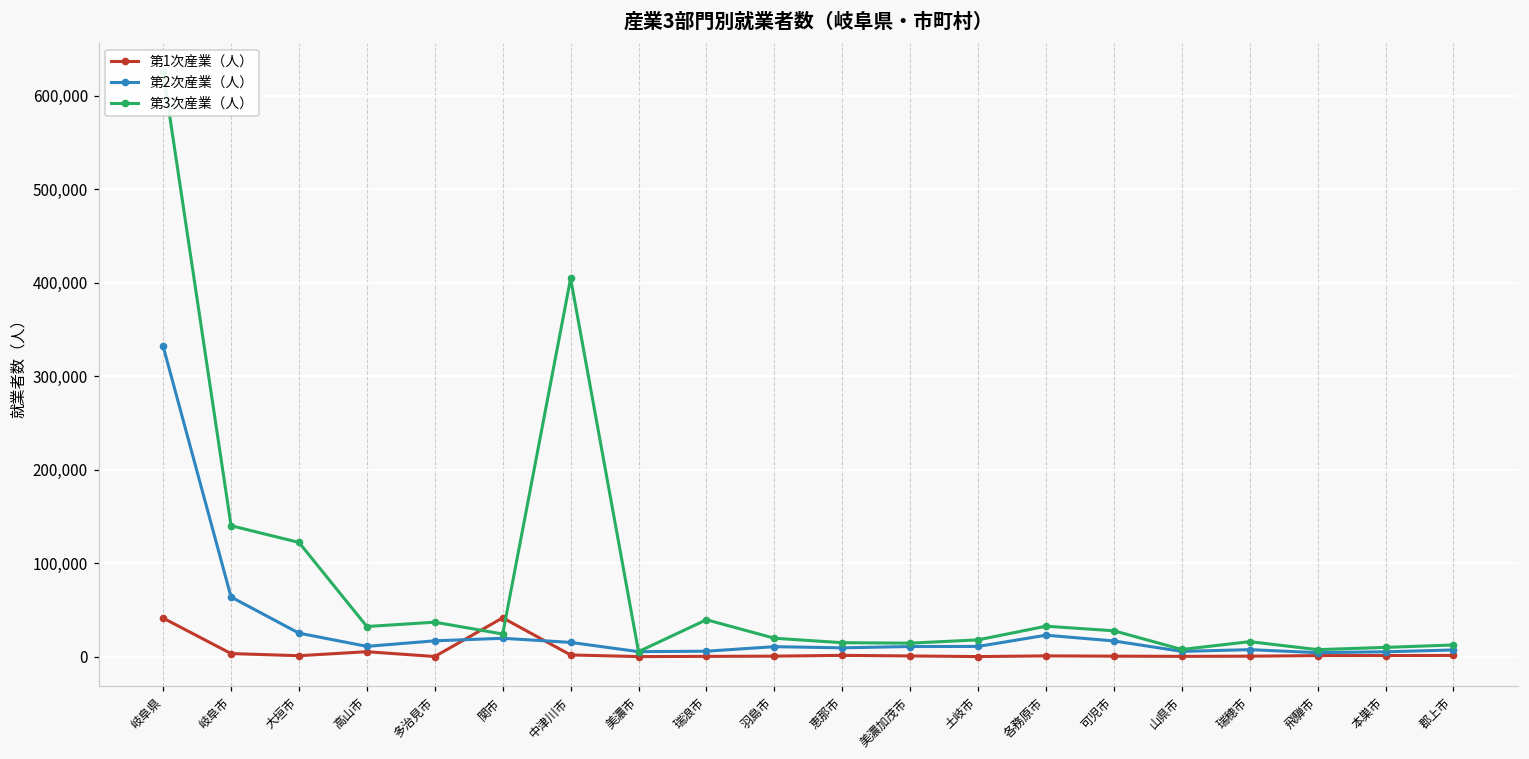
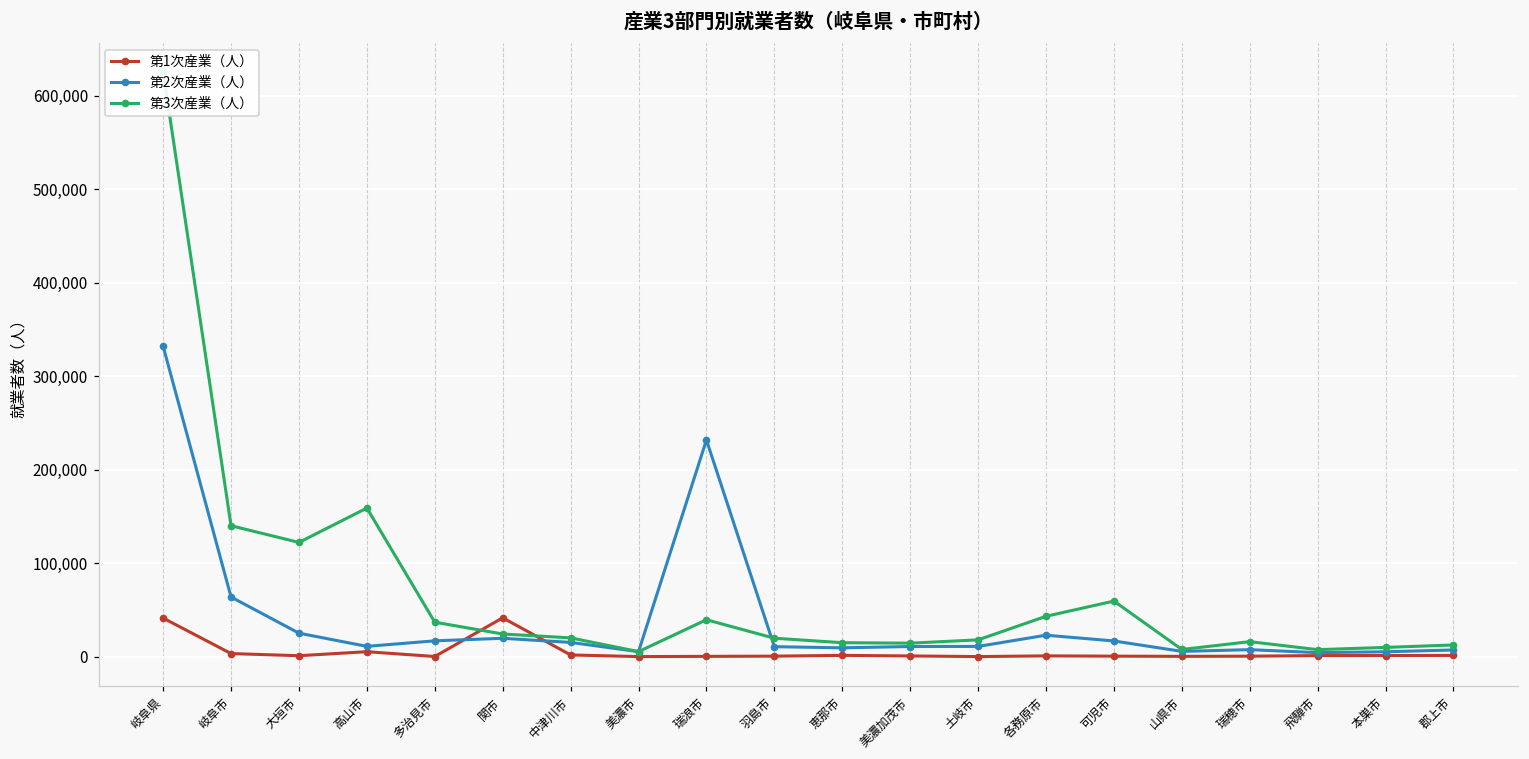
  {
    "第1次産業（人）": {
      "岐阜県": "40,000",
      "岐阜市": "0",
      "大垣市": "0",
      "高山市": "10,000",
      "多治見市": "0",
      "関市": "40,000",
      "中津川市": "0",
      "美濃市": "0",
      "瑞浪市": "0",
      "羽島市": "0",
      "恵那市": "0",
      "美濃加茂市": "0",
      "土岐市": "0",
      "各務原市": "0",
      "可児市": "0",
      "山県市": "0",
      "瑞穂市": "0",
      "飛騨市": "0",
      "本巣市": "0",
      "郡上市": "0"
    },
    "第2次産業（人）": {
      "岐阜県": "330,000",
      "岐阜市": "60,000",
      "大垣市": "30,000",
      "高山市": "10,000",
      "多治見市": "20,000",
      "関市": "20,000",
      "中津川市": "20,000",
-     "瑞浪市": "10,000",
+     "瑞浪市": "230,000",
      "羽島市": "10,000",
      "恵那市": "10,000",
      "美濃加茂市": "10,000",
      "土岐市": "10,000",
      "各務原市": "20,000",
      "可児市": "20,000",
      "瑞穂市": "10,000",
      "飛騨市": "0",
      "本巣市": "10,000",
      "郡上市": "10,000"
    },
    "第3次産業（人）": {
      "岐阜市": "140,000",
      "大垣市": "120,000",
-     "高山市": "30,000",
+     "高山市": "160,000",
      "多治見市": "40,000",
      "関市": "20,000",
-     "中津川市": "400,000",
+     "中津川市": "20,000",
      "瑞浪市": "40,000",
      "羽島市": "20,000",
      "恵那市": "20,000",
      "美濃加茂市": "10,000",
      "土岐市": "20,000",
-     "各務原市": "30,000",
-     "可児市": "30,000",
+     "各務原市": "40,000",
+     "可児市": "60,000",
      "瑞穂市": "20,000",
      "飛騨市": "10,000",
      "本巣市": "10,000",
      "郡上市": "10,000"
    }
  }
